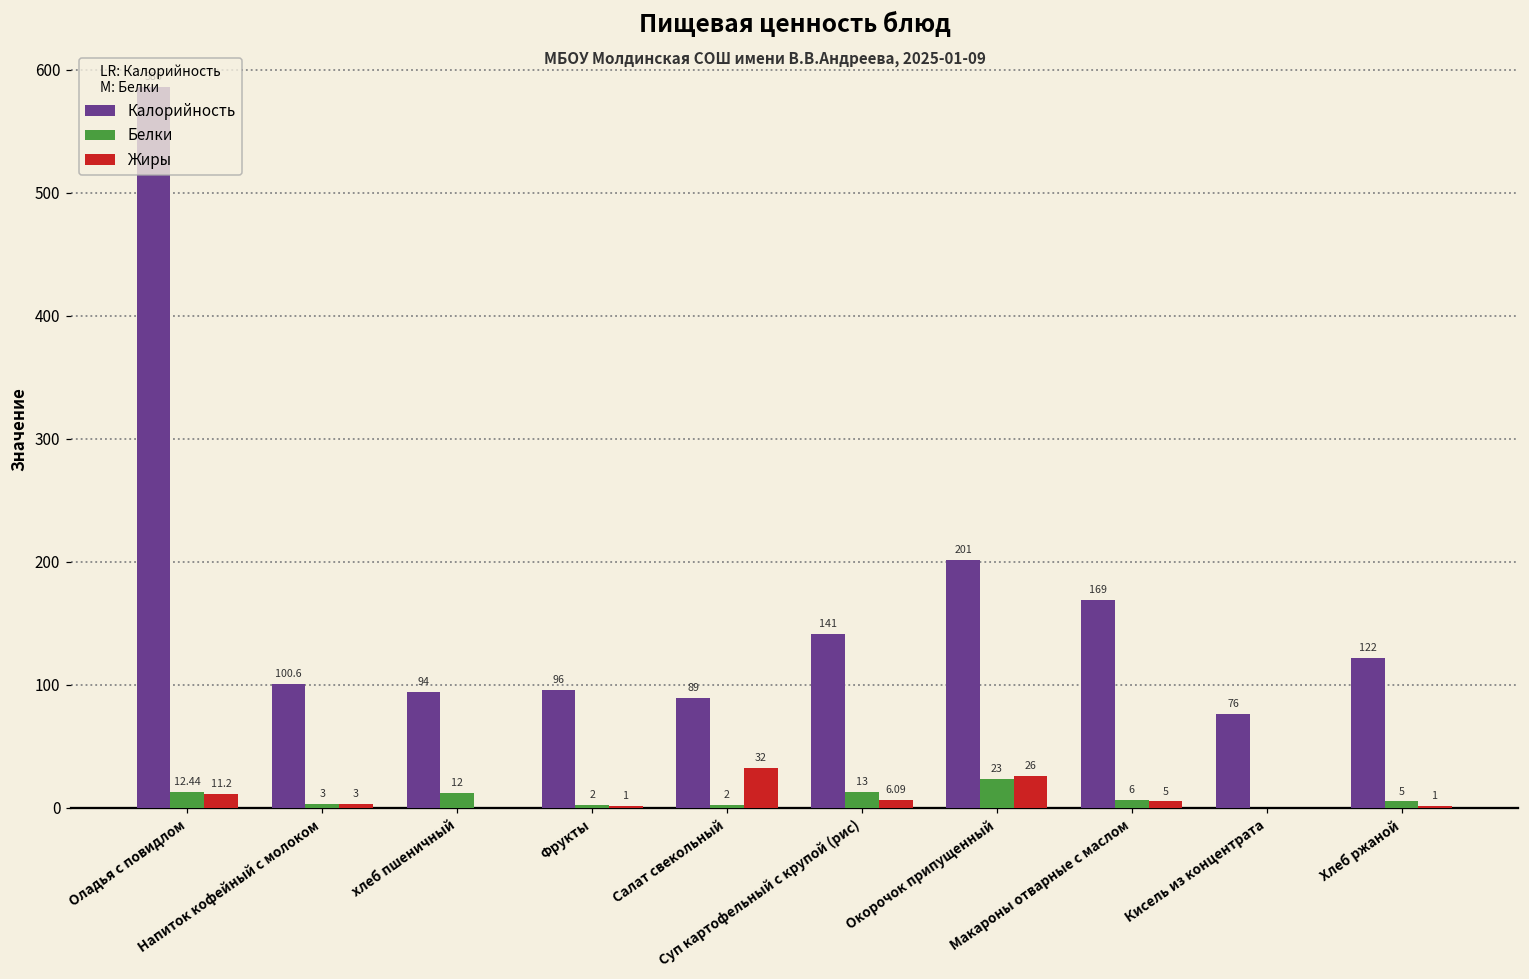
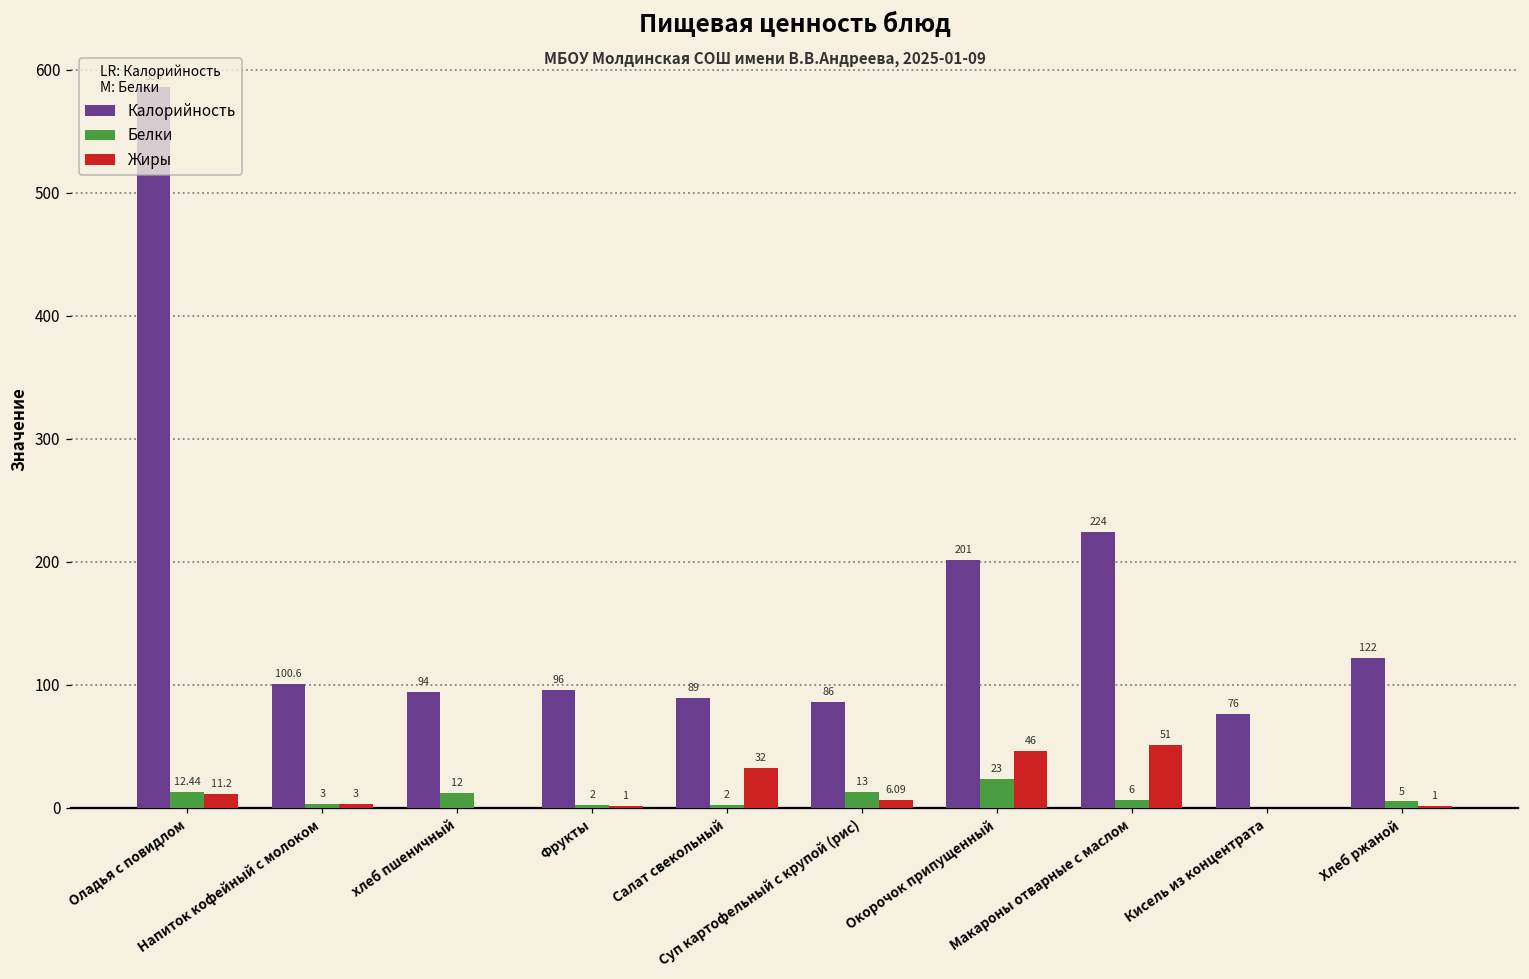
  {
    "Калорийность": {
      "Напиток кофейный с молоком": 100.6,
      "хлеб пшеничный": 94,
      "Фрукты": 96,
      "Салат свекольный": 89,
-     "Суп картофельный с крупой (рис)": 141,
+     "Суп картофельный с крупой (рис)": 86,
      "Окорочок припущенный": 201,
-     "Макароны отварные с маслом": 169,
+     "Макароны отварные с маслом": 224,
      "Кисель из концентрата": 76,
      "Хлеб ржаной": 122
    },
    "Белки": {
      "Оладья с повидлом": 12.44,
      "Напиток кофейный с молоком": 3,
      "хлеб пшеничный": 12,
      "Фрукты": 2,
      "Салат свекольный": 2,
      "Суп картофельный с крупой (рис)": 13,
      "Окорочок припущенный": 23,
      "Макароны отварные с маслом": 6,
      "Хлеб ржаной": 5
    },
    "Жиры": {
      "Оладья с повидлом": 11.2,
      "Напиток кофейный с молоком": 3,
      "Фрукты": 1,
      "Салат свекольный": 32,
      "Суп картофельный с крупой (рис)": 6.09,
-     "Окорочок припущенный": 26,
-     "Макароны отварные с маслом": 5,
+     "Окорочок припущенный": 46,
+     "Макароны отварные с маслом": 51,
      "Хлеб ржаной": 1
    }
  }
